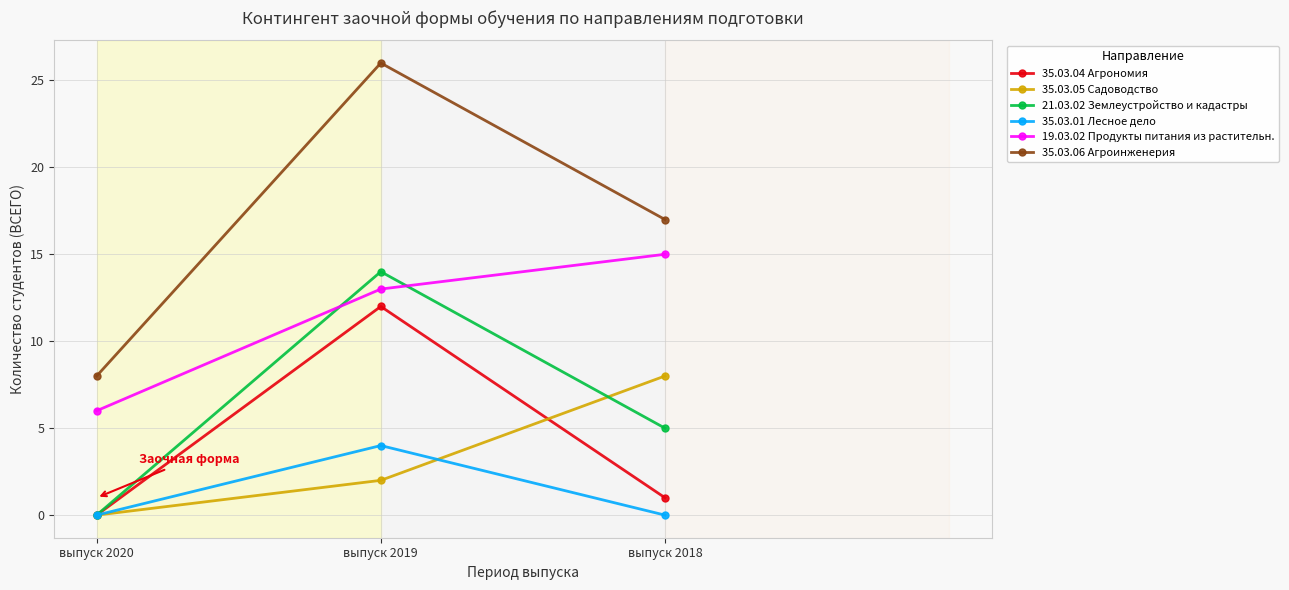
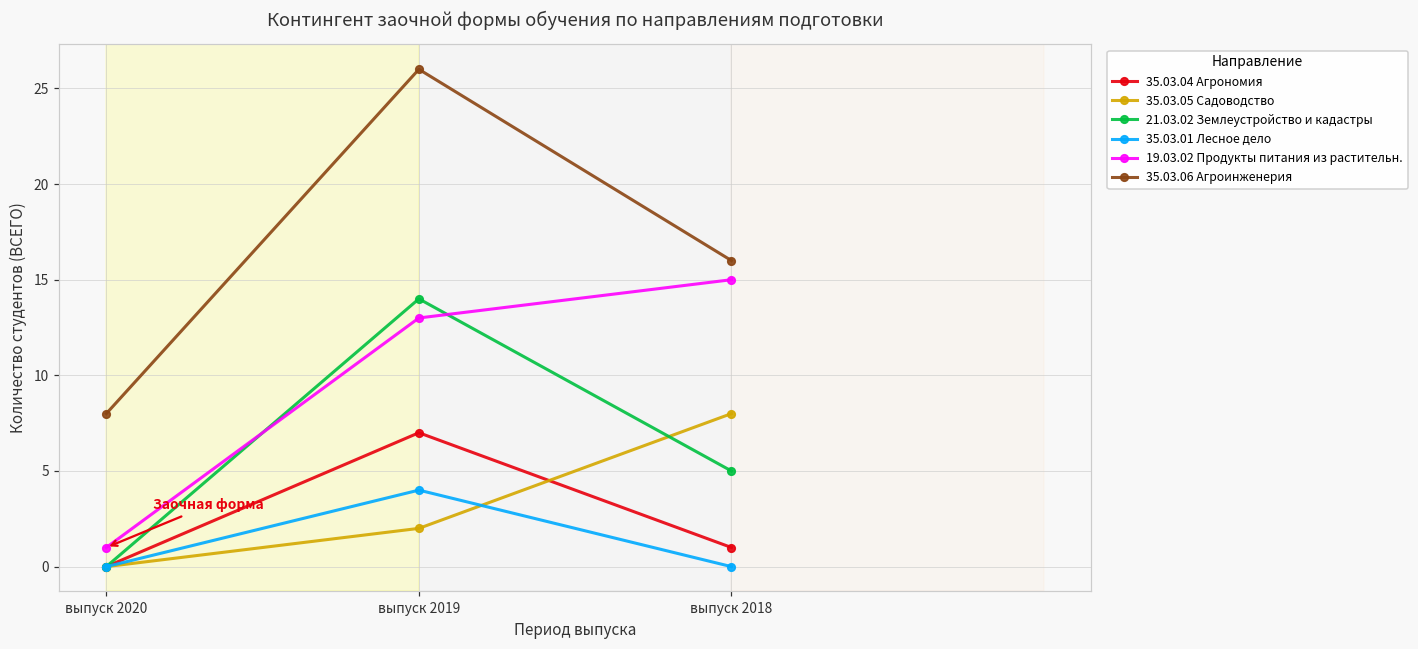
  {
    "35.03.04 Агрономия": {
-     "выпуск 2019": 12,
+     "выпуск 2019": 7,
      "выпуск 2018": 1
    },
    "35.03.05 Садоводство": {
      "выпуск 2019": 2,
      "выпуск 2018": 8
    },
    "21.03.02 Землеустройство и кадастры": {
      "выпуск 2019": 14,
      "выпуск 2018": 5
    },
    "35.03.01 Лесное дело": {
      "выпуск 2019": 4,
      "выпуск 2018": 0
    },
    "19.03.02 Продукты питания из растительн.": {
-     "выпуск 2020": 6,
+     "выпуск 2020": 1,
      "выпуск 2019": 13,
      "выпуск 2018": 15
    },
    "35.03.06 Агроинженерия": {
      "выпуск 2020": 8,
      "выпуск 2019": 26,
-     "выпуск 2018": 17
+     "выпуск 2018": 16
    }
  }
